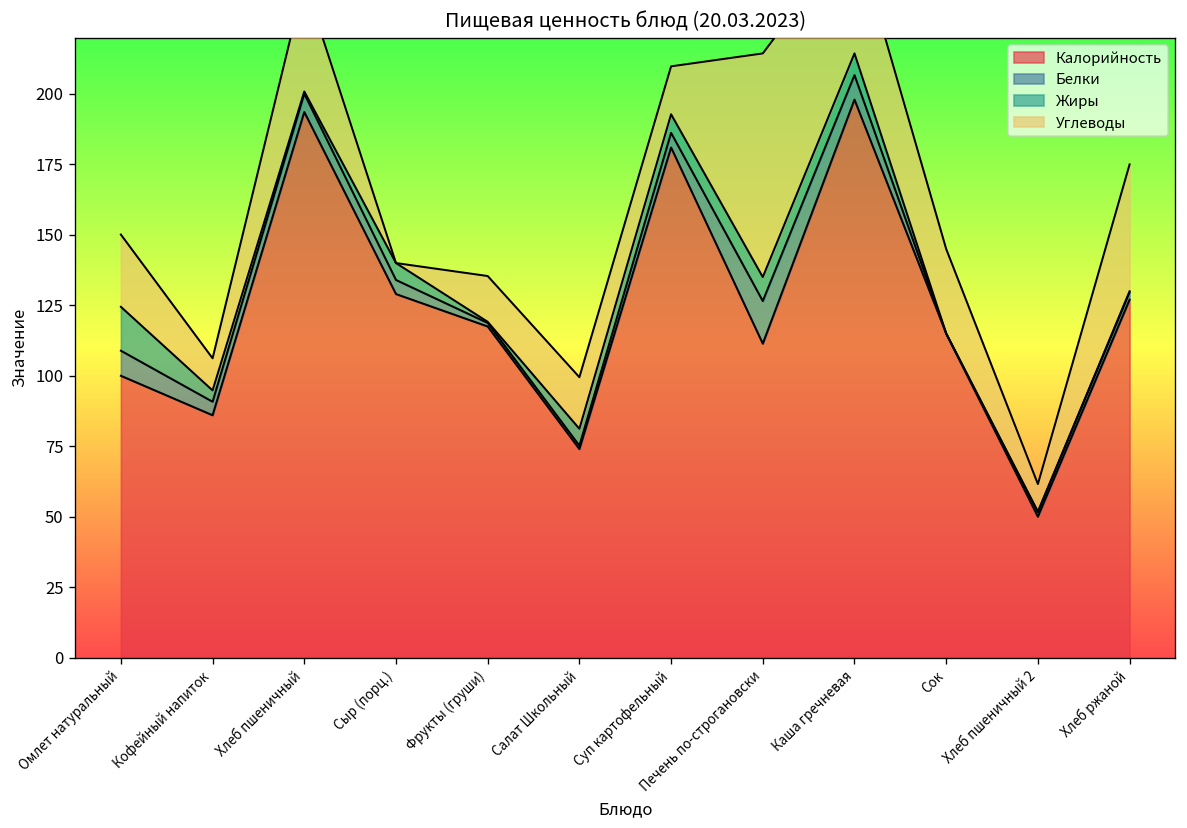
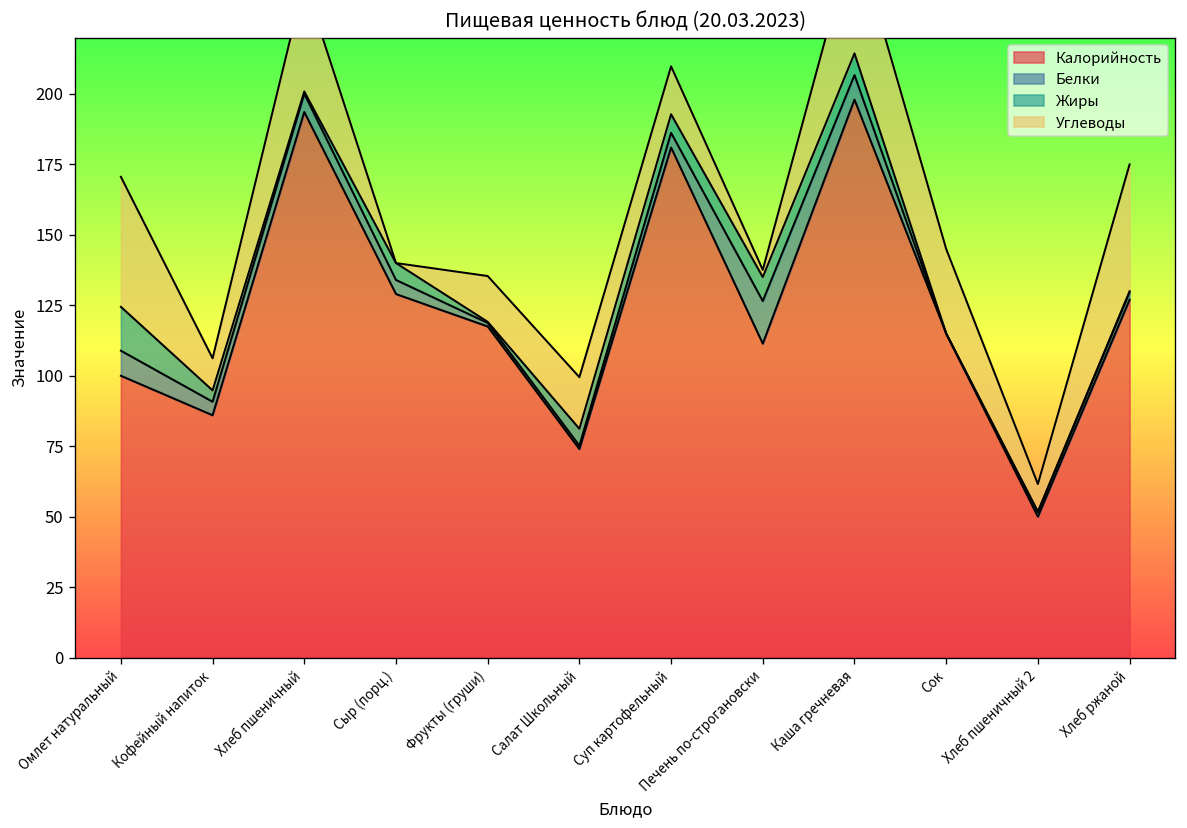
  {
    "Калорийность": {
      "Омлет натуральный": 100,
      "Кофейный напиток": 86,
      "Хлеб пшеничный": 194,
      "Сыр (порц.)": 129,
      "Фрукты (груши)": 118,
      "Салат Школьный": 74,
      "Суп картофельный": 181,
      "Печень по-строгановски": 111,
      "Каша гречневая": 198,
      "Хлеб пшеничный 2": 50,
      "Хлеб ржаной": 127
    },
    "Углеводы": {
-     "Омлет натуральный": 26,
+     "Омлет натуральный": 46,
      "Кофейный напиток": 11,
      "Фрукты (груши)": 16,
      "Салат Школьный": 18,
      "Суп картофельный": 17,
-     "Печень по-строгановски": 79,
+     "Печень по-строгановски": 3,
      "Сок": 30,
      "Хлеб пшеничный 2": 10,
      "Хлеб ржаной": 45
    }
  }
